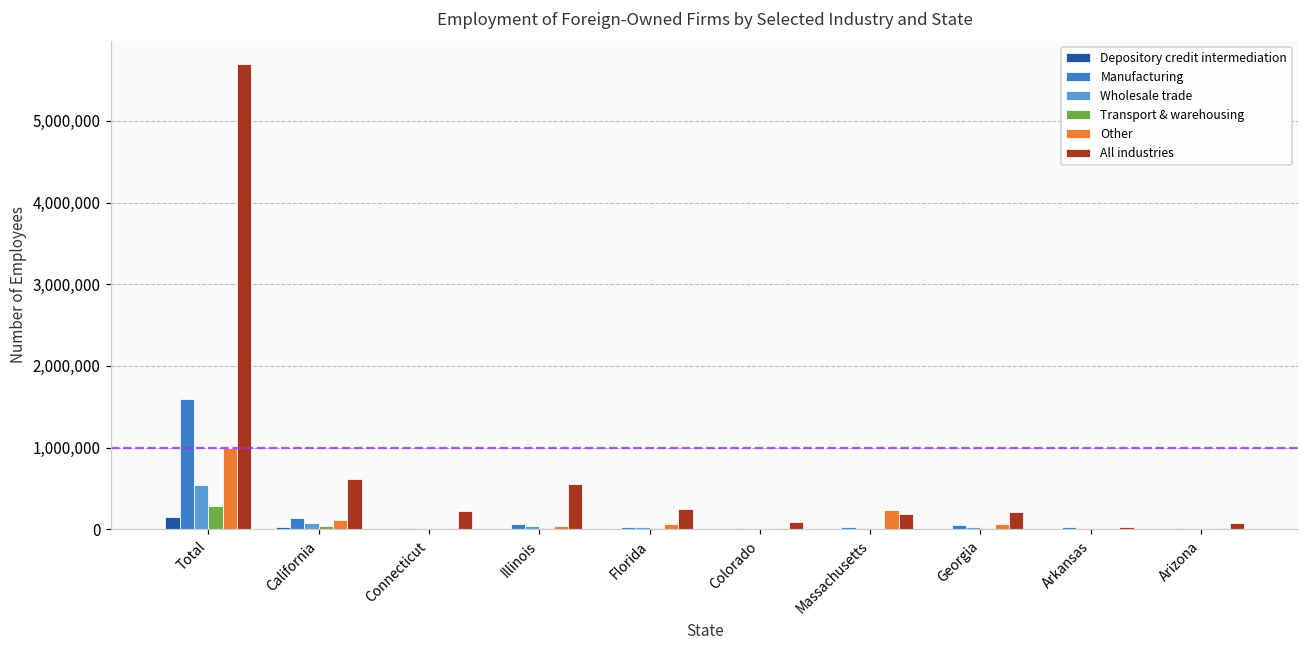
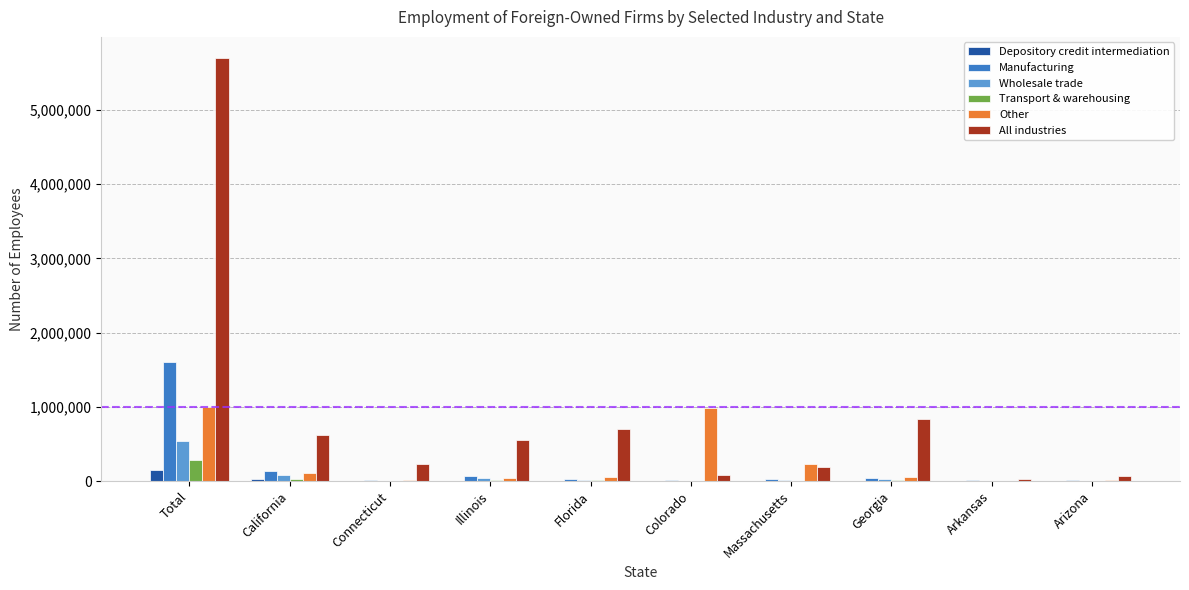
  {
    "Depository credit intermediation": {
      "Total": "100,000",
      "Georgia": "0",
      "Arkansas": "0"
    },
    "Transport & warehousing": {
      "Total": "300,000",
      "California": "0"
    },
    "Other": {
      "Total": "1,000,000",
      "California": "100,000",
      "Illinois": "0",
      "Florida": "100,000",
-     "Colorado": "0",
+     "Colorado": "1,000,000",
      "Massachusetts": "200,000",
      "Georgia": "100,000"
    },
    "All industries": {
      "Total": "5,700,000",
      "California": "600,000",
      "Connecticut": "200,000",
      "Illinois": "600,000",
-     "Florida": "300,000",
+     "Florida": "700,000",
      "Colorado": "100,000",
      "Massachusetts": "200,000",
-     "Georgia": "200,000",
+     "Georgia": "800,000",
      "Arizona": "100,000"
    }
  }
